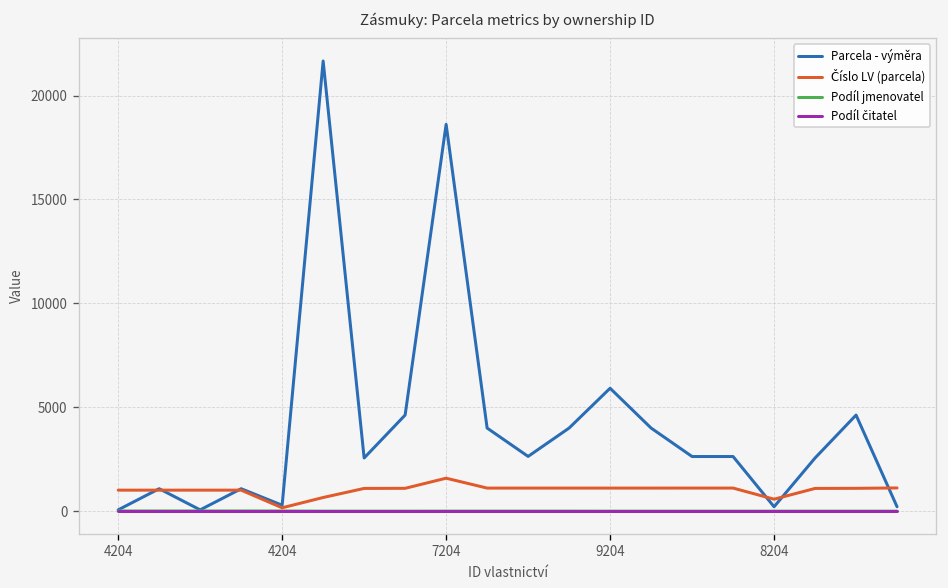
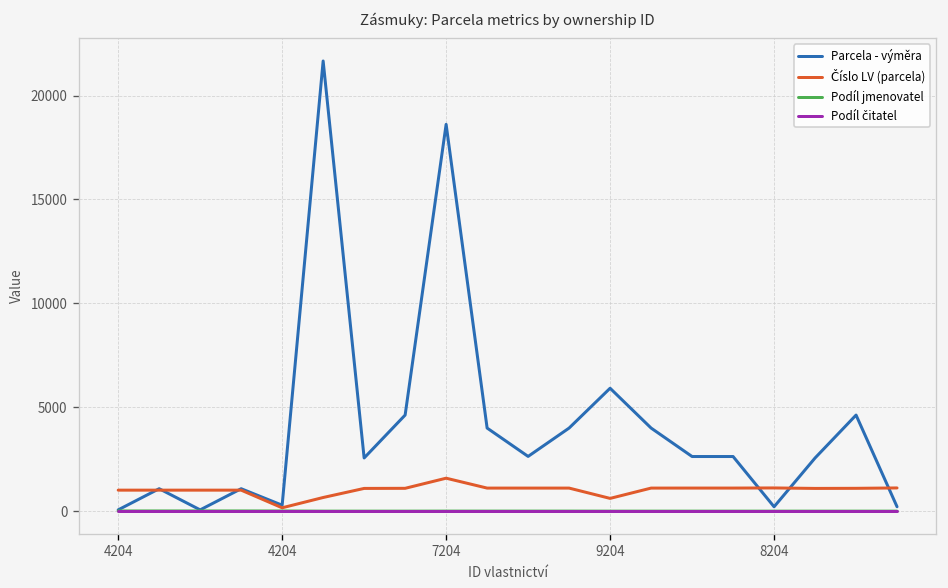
  {
    "Parcela - výměra": {
      "7204": 18600,
      "9204": 5900,
      "8204": 200
    },
    "Číslo LV (parcela)": {
      "7204": 1600,
-     "9204": 1100,
-     "8204": 600
+     "9204": 600,
+     "8204": 1100
    },
    "Podíl čitatel": {
      "7204": 0,
      "9204": 0,
      "8204": 0
    }
  }
